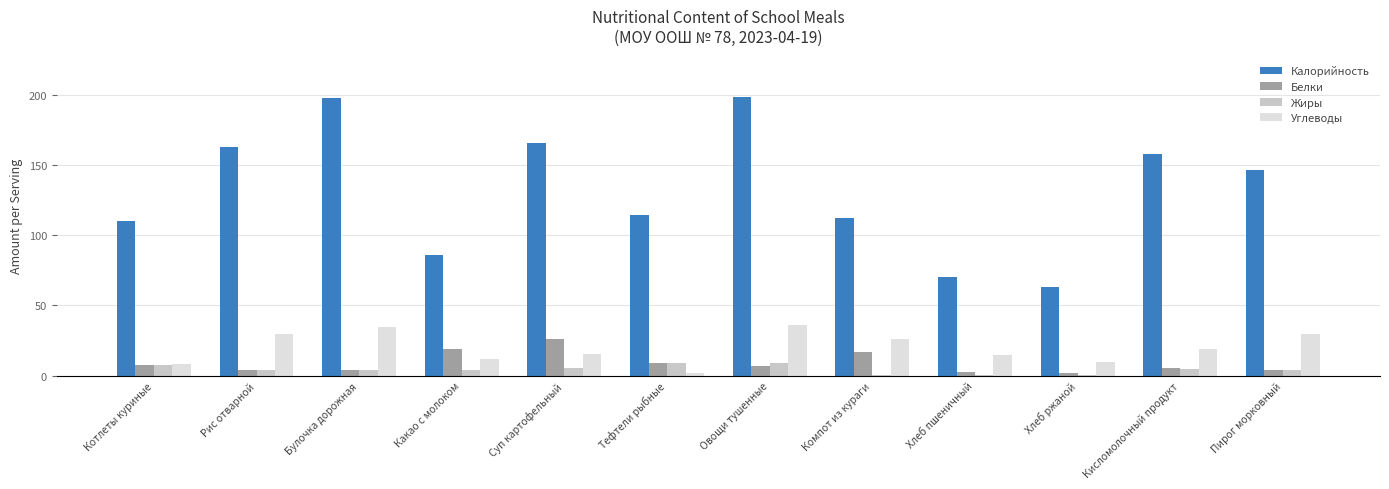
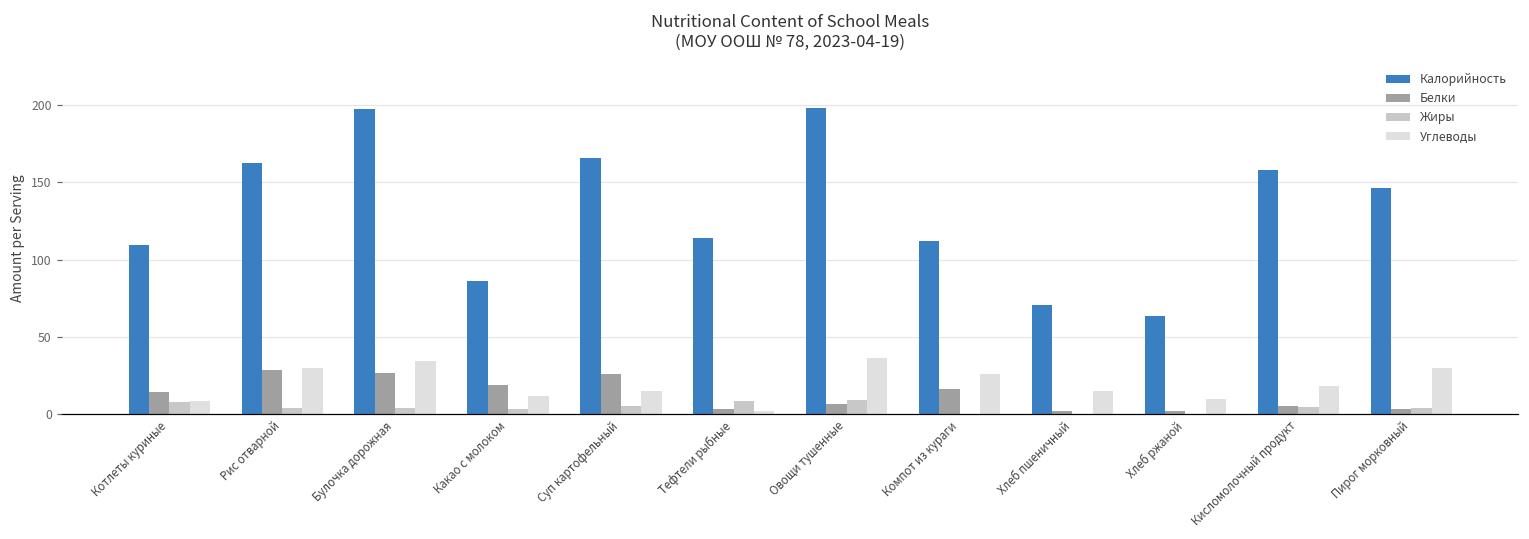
  {
    "Калорийность": {
      "Котлеты куриные": 110,
      "Рис отварной": 163,
      "Булочка дорожная": 197,
      "Какао с молоком": 86,
      "Суп картофельный": 166,
      "Тефтели рыбные": 114,
      "Овощи тушенные": 198,
      "Компот из кураги": 112,
      "Хлеб пшеничный": 71,
      "Хлеб ржаной": 63,
      "Кисломолочный продукт": 158,
      "Пирог морковный": 146
    },
    "Белки": {
-     "Котлеты куриные": 8,
-     "Рис отварной": 4,
-     "Булочка дорожная": 4,
+     "Котлеты куриные": 15,
+     "Рис отварной": 29,
+     "Булочка дорожная": 26,
      "Какао с молоком": 19,
      "Суп картофельный": 26,
-     "Тефтели рыбные": 9,
+     "Тефтели рыбные": 3,
      "Овощи тушенные": 7,
      "Компот из кураги": 16,
      "Хлеб пшеничный": 2,
      "Хлеб ржаной": 2,
      "Кисломолочный продукт": 5,
      "Пирог морковный": 4
    }
  }
